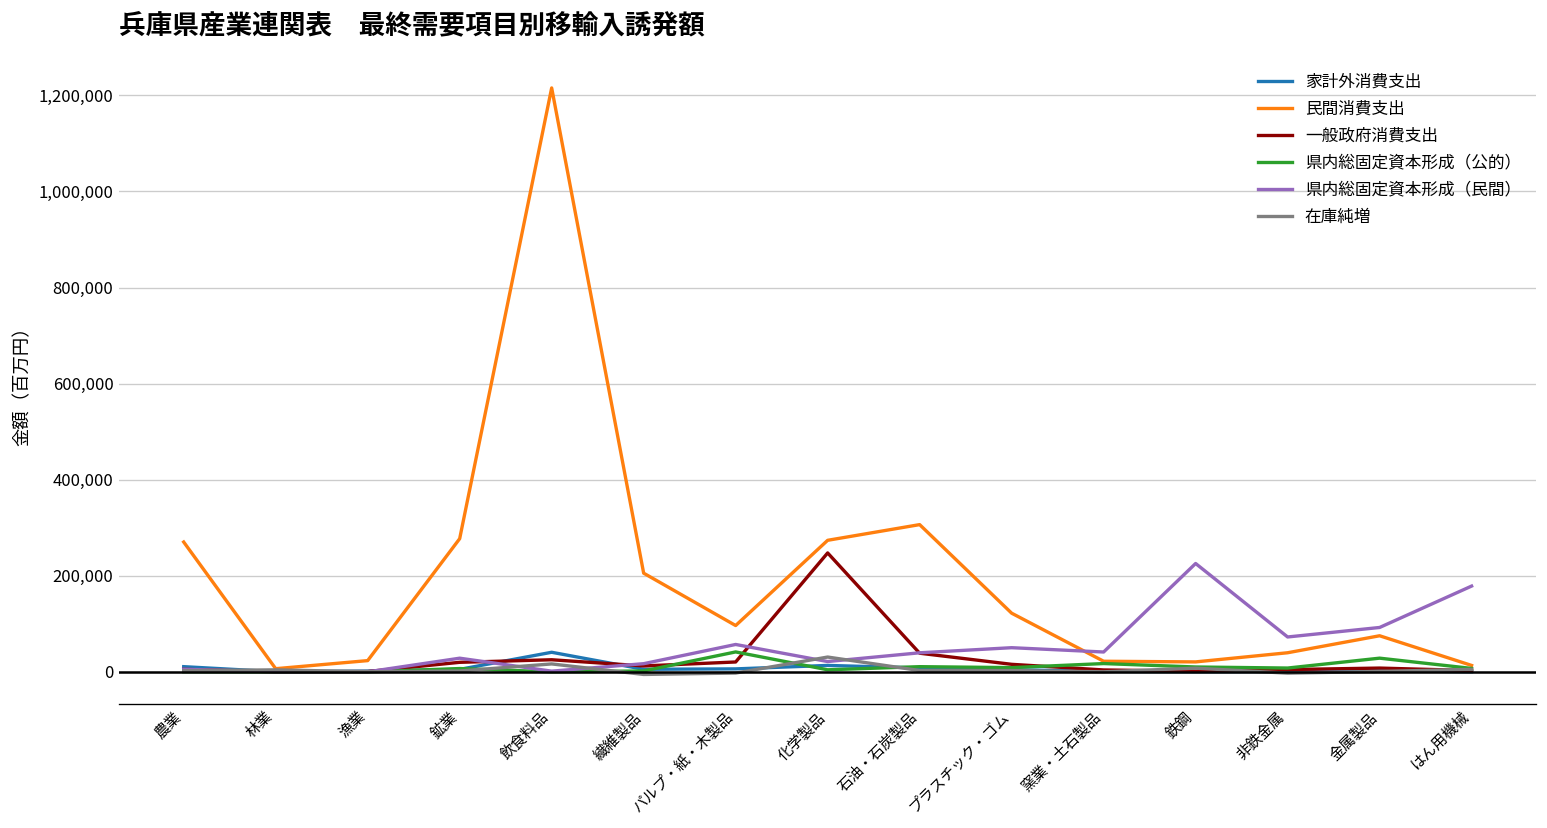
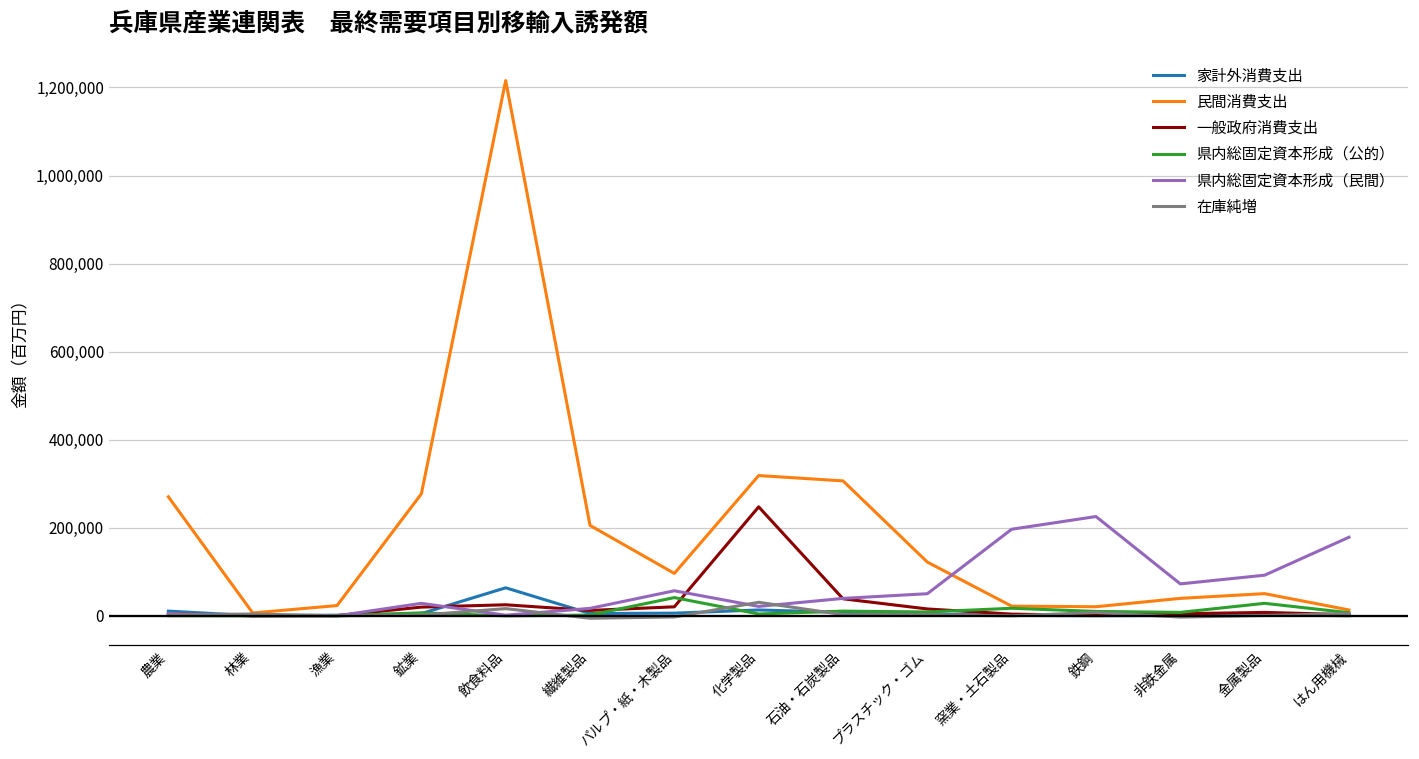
  {
    "家計外消費支出": {
-     "飲食料品": "40,000",
+     "飲食料品": "60,000",
      "パルプ・紙・木製品": "10,000",
      "化学製品": "10,000"
    },
    "民間消費支出": {
      "農業": "270,000",
      "漁業": "20,000",
      "鉱業": "280,000",
      "飲食料品": "1,220,000",
      "繊維製品": "210,000",
      "パルプ・紙・木製品": "100,000",
-     "化学製品": "270,000",
+     "化学製品": "320,000",
      "石油・石炭製品": "310,000",
      "プラスチック・ゴム": "120,000",
      "鉄鋼": "20,000",
      "非鉄金属": "40,000",
-     "金属製品": "80,000"
+     "金属製品": "50,000"
    },
    "一般政府消費支出": {
      "鉱業": "20,000",
      "飲食料品": "30,000",
      "パルプ・紙・木製品": "20,000",
      "化学製品": "250,000",
      "プラスチック・ゴム": "20,000"
    },
    "県内総固定資本形成（公的）": {
      "パルプ・紙・木製品": "40,000",
      "化学製品": "0",
      "金属製品": "30,000"
    },
    "県内総固定資本形成（民間）": {
      "鉱業": "30,000",
      "パルプ・紙・木製品": "60,000",
      "化学製品": "20,000",
      "プラスチック・ゴム": "50,000",
-     "窯業・土石製品": "40,000",
+     "窯業・土石製品": "200,000",
      "鉄鋼": "230,000",
      "非鉄金属": "70,000",
      "金属製品": "90,000",
      "はん用機械": "180,000"
    },
    "在庫純増": {
      "飲食料品": "20,000",
      "繊維製品": "-10,000",
      "パルプ・紙・木製品": "0",
      "化学製品": "30,000"
    }
  }
